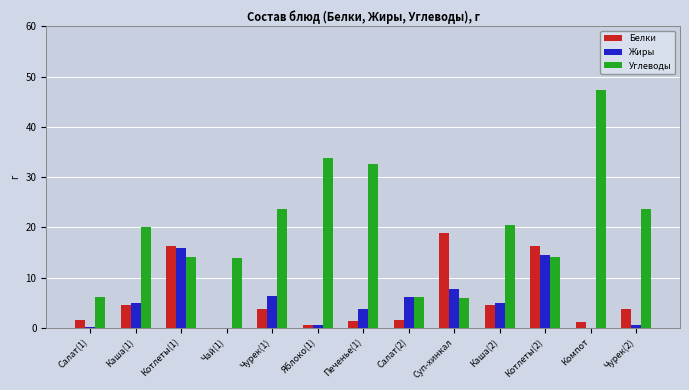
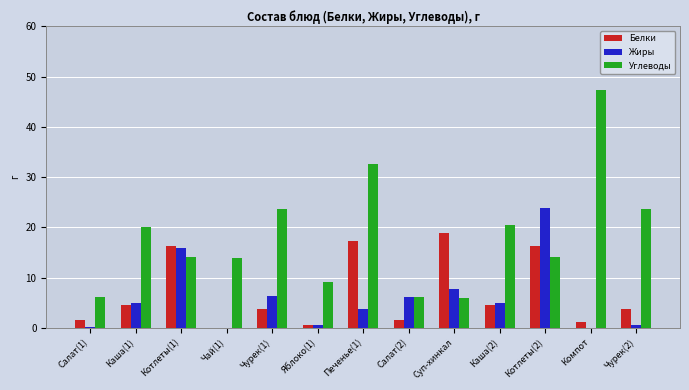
  {
    "Белки": {
      "Салат(1)": 2,
      "Каша(1)": 5,
      "Котлеты(1)": 16,
      "Чай(1)": 0,
      "Чурек(1)": 4,
      "Яблоко(1)": 1,
-     "Печенье(1)": 1,
+     "Печенье(1)": 17,
      "Салат(2)": 2,
      "Суп-хинкал": 19,
      "Каша(2)": 5,
      "Котлеты(2)": 16,
      "Компот": 1,
      "Чурек(2)": 4
    },
    "Жиры": {
      "Каша(1)": 5,
      "Котлеты(1)": 16,
      "Чай(1)": 0,
      "Чурек(1)": 6,
      "Яблоко(1)": 1,
      "Печенье(1)": 4,
      "Салат(2)": 6,
      "Суп-хинкал": 8,
      "Каша(2)": 5,
-     "Котлеты(2)": 15,
+     "Котлеты(2)": 24,
      "Компот": 0,
      "Чурек(2)": 1
    },
    "Углеводы": {
      "Салат(1)": 6,
      "Каша(1)": 20,
      "Котлеты(1)": 14,
      "Чай(1)": 14,
      "Чурек(1)": 24,
-     "Яблоко(1)": 34,
+     "Яблоко(1)": 9,
      "Печенье(1)": 33,
      "Салат(2)": 6,
      "Суп-хинкал": 6,
      "Каша(2)": 21,
      "Котлеты(2)": 14,
      "Компот": 47,
      "Чурек(2)": 24
    }
  }
